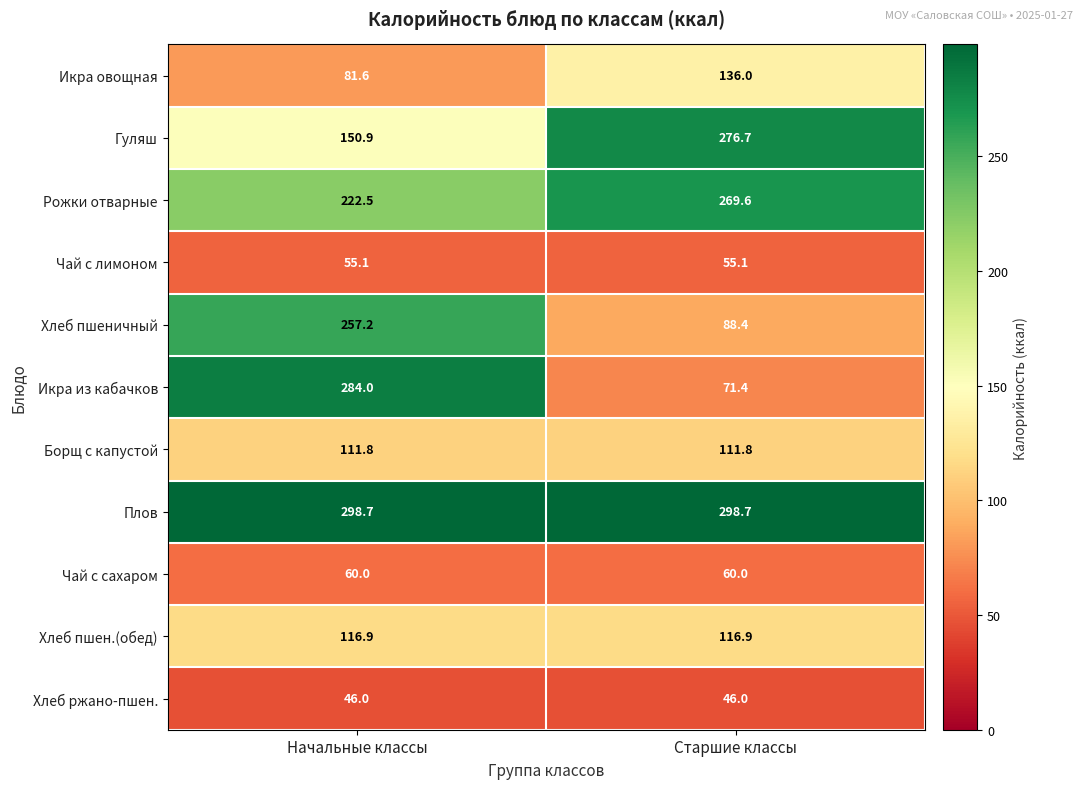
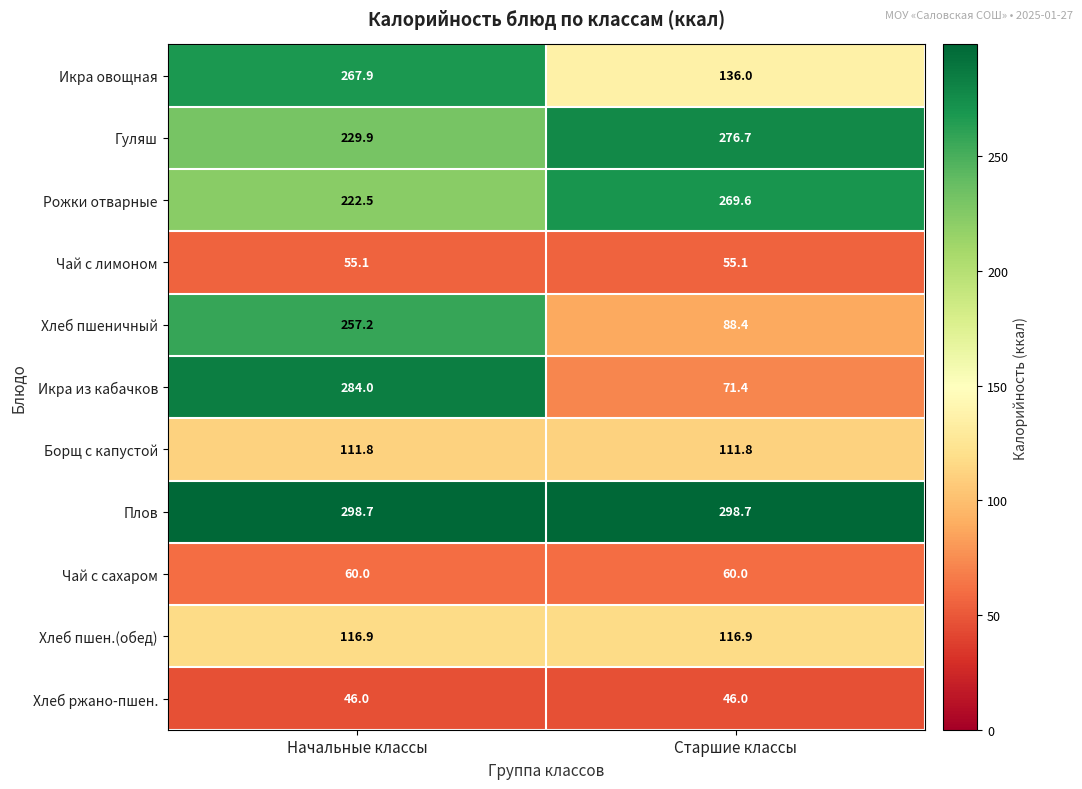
  {
    "Икра овощная": {
-     "Начальные классы": 81.6,
+     "Начальные классы": 267.9,
      "Старшие классы": 136.0
    },
    "Гуляш": {
-     "Начальные классы": 150.9,
+     "Начальные классы": 229.9,
      "Старшие классы": 276.7
    },
    "Рожки отварные": {
      "Начальные классы": 222.5,
      "Старшие классы": 269.6
    },
    "Чай с лимоном": {
      "Начальные классы": 55.1,
      "Старшие классы": 55.1
    },
    "Хлеб пшеничный": {
      "Начальные классы": 257.2,
      "Старшие классы": 88.4
    },
    "Икра из кабачков": {
      "Начальные классы": 284.0,
      "Старшие классы": 71.4
    },
    "Борщ с капустой": {
      "Начальные классы": 111.8,
      "Старшие классы": 111.8
    },
    "Плов": {
      "Начальные классы": 298.7,
      "Старшие классы": 298.7
    },
    "Чай с сахаром": {
      "Начальные классы": 60.0,
      "Старшие классы": 60.0
    },
    "Хлеб пшен.(обед)": {
      "Начальные классы": 116.9,
      "Старшие классы": 116.9
    },
    "Хлеб ржано-пшен.": {
      "Начальные классы": 46.0,
      "Старшие классы": 46.0
    }
  }
